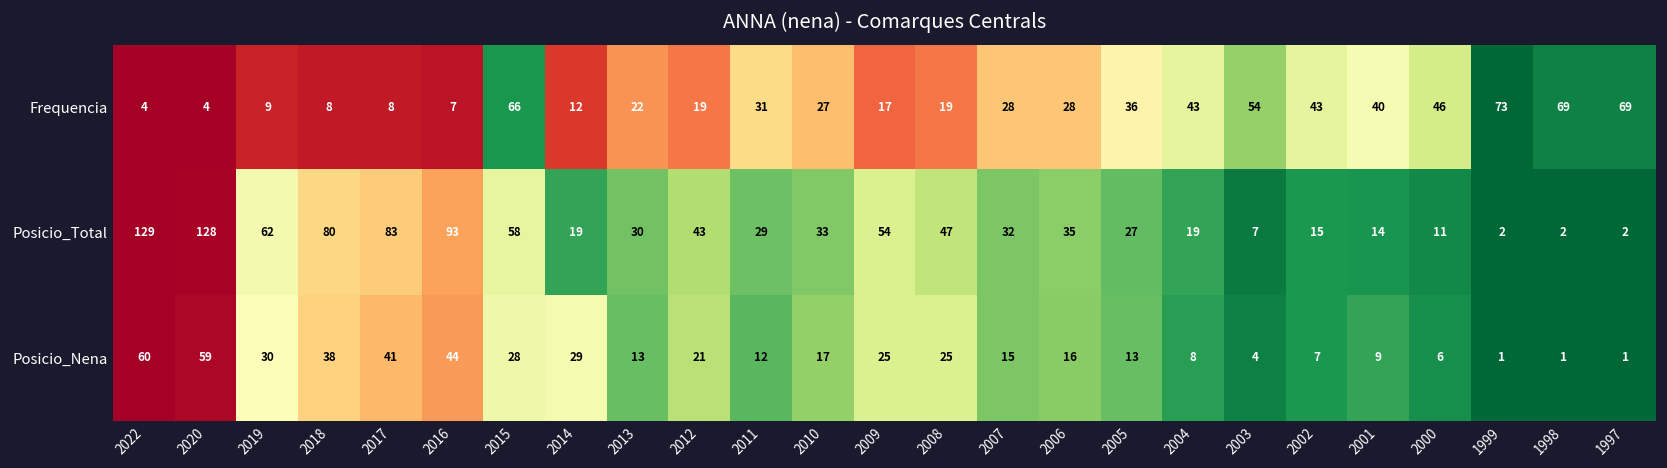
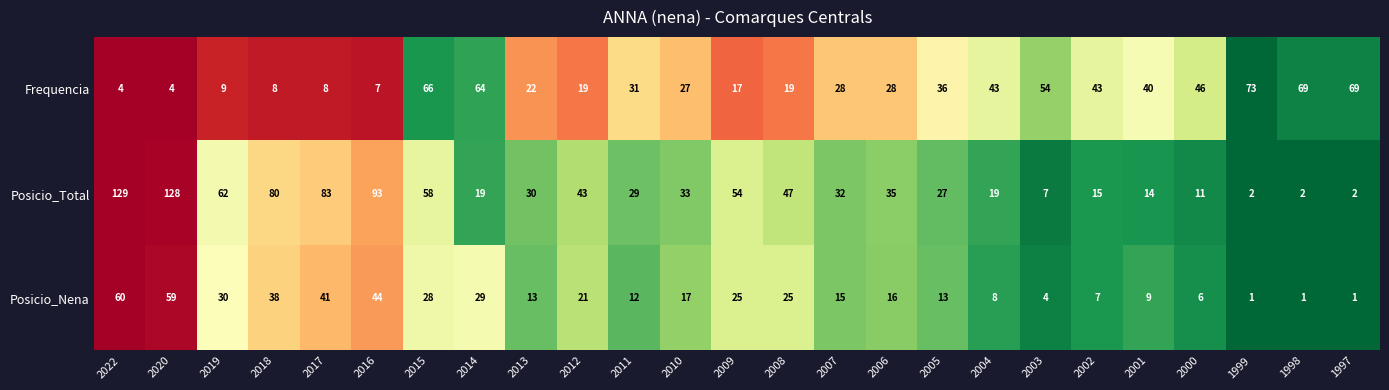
  {
    "Frequencia": {
      "2022": 4,
      "2020": 4,
      "2019": 9,
      "2018": 8,
      "2017": 8,
      "2016": 7,
      "2015": 66,
-     "2014": 12,
+     "2014": 64,
      "2013": 22,
      "2012": 19,
      "2011": 31,
      "2010": 27,
      "2009": 17,
      "2008": 19,
      "2007": 28,
      "2006": 28,
      "2005": 36,
      "2004": 43,
      "2003": 54,
      "2002": 43,
      "2001": 40,
      "2000": 46,
      "1999": 73,
      "1998": 69,
      "1997": 69
    },
    "Posicio_Total": {
      "2022": 129,
      "2020": 128,
      "2019": 62,
      "2018": 80,
      "2017": 83,
      "2016": 93,
      "2015": 58,
      "2014": 19,
      "2013": 30,
      "2012": 43,
      "2011": 29,
      "2010": 33,
      "2009": 54,
      "2008": 47,
      "2007": 32,
      "2006": 35,
      "2005": 27,
      "2004": 19,
      "2003": 7,
      "2002": 15,
      "2001": 14,
      "2000": 11,
      "1999": 2,
      "1998": 2,
      "1997": 2
    },
    "Posicio_Nena": {
      "2022": 60,
      "2020": 59,
      "2019": 30,
      "2018": 38,
      "2017": 41,
      "2016": 44,
      "2015": 28,
      "2014": 29,
      "2013": 13,
      "2012": 21,
      "2011": 12,
      "2010": 17,
      "2009": 25,
      "2008": 25,
      "2007": 15,
      "2006": 16,
      "2005": 13,
      "2004": 8,
      "2003": 4,
      "2002": 7,
      "2001": 9,
      "2000": 6,
      "1999": 1,
      "1998": 1,
      "1997": 1
    }
  }
